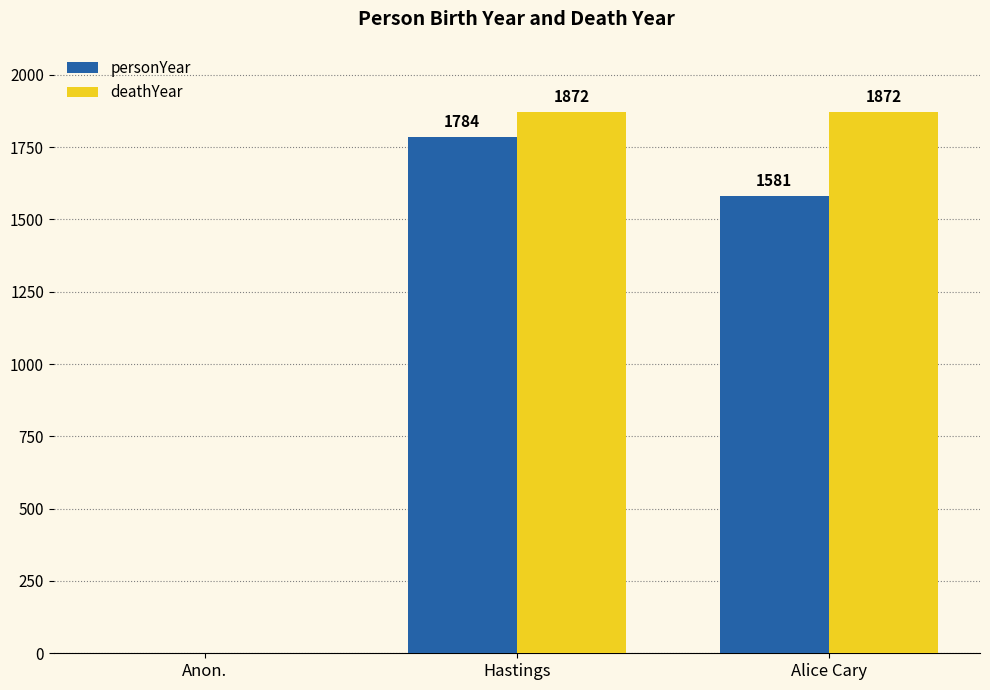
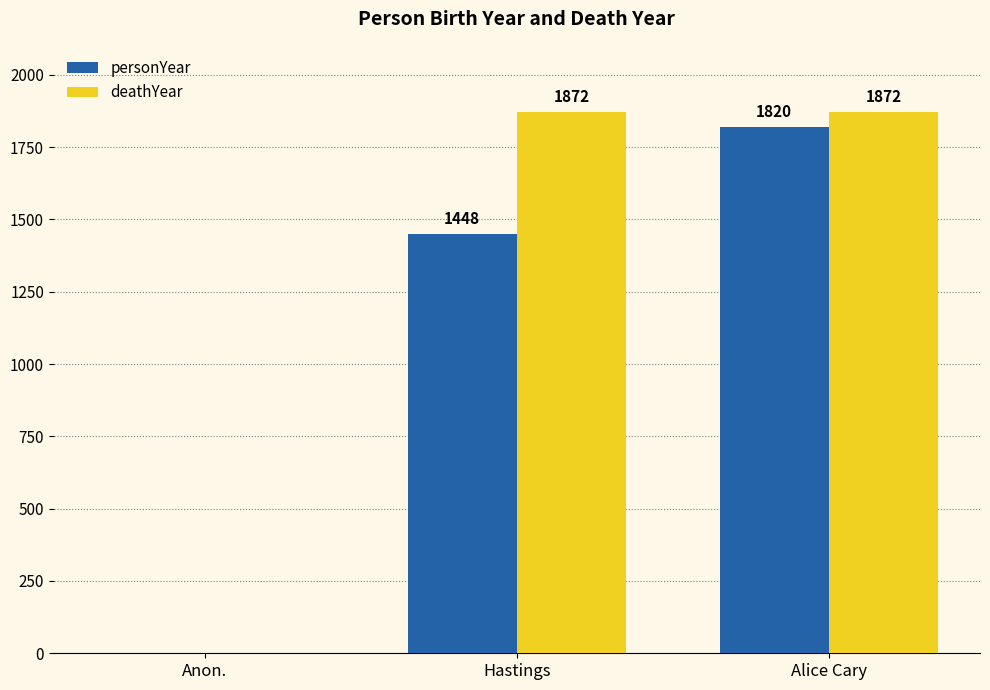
  {
    "personYear": {
-     "Hastings": 1784,
-     "Alice Cary": 1581
+     "Hastings": 1448,
+     "Alice Cary": 1820
    },
    "deathYear": {
      "Hastings": 1872,
      "Alice Cary": 1872
    }
  }
